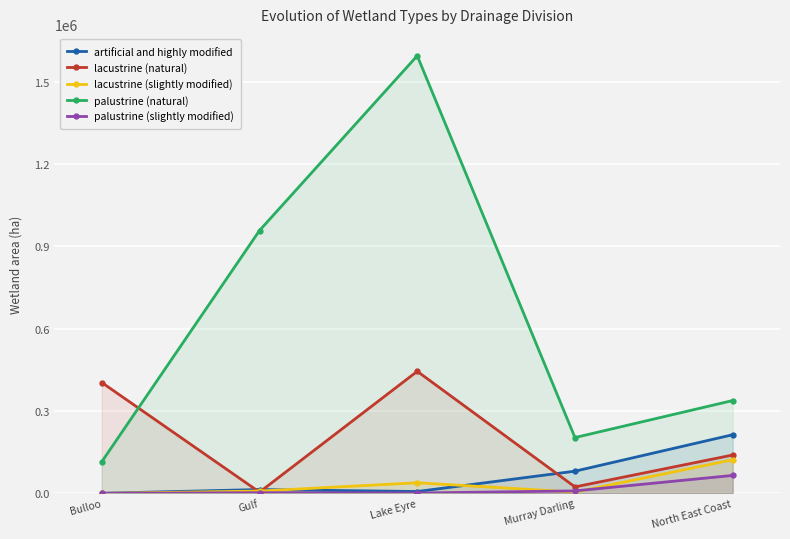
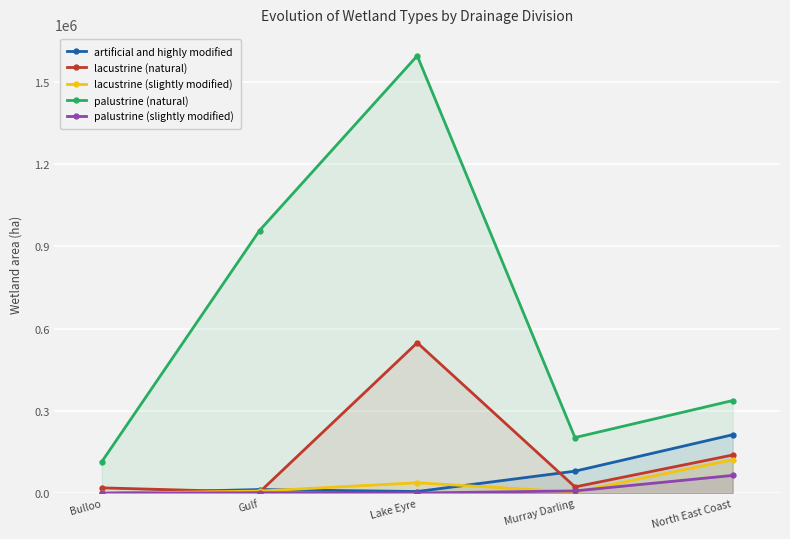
  {
    "artificial and highly modified": {
      "Murray Darling": 80000,
      "North East Coast": 210000
    },
    "lacustrine (natural)": {
-     "Bulloo": 400000,
-     "Lake Eyre": 440000,
+     "Bulloo": 20000,
+     "Lake Eyre": 550000,
      "Murray Darling": 20000,
      "North East Coast": 140000
    },
    "lacustrine (slightly modified)": {
      "Lake Eyre": 40000,
      "North East Coast": 120000
    },
    "palustrine (natural)": {
      "Bulloo": 120000,
      "Gulf": 960000,
      "Lake Eyre": 1590000,
      "Murray Darling": 200000,
      "North East Coast": 340000
    },
    "palustrine (slightly modified)": {
      "North East Coast": 70000
    }
  }
